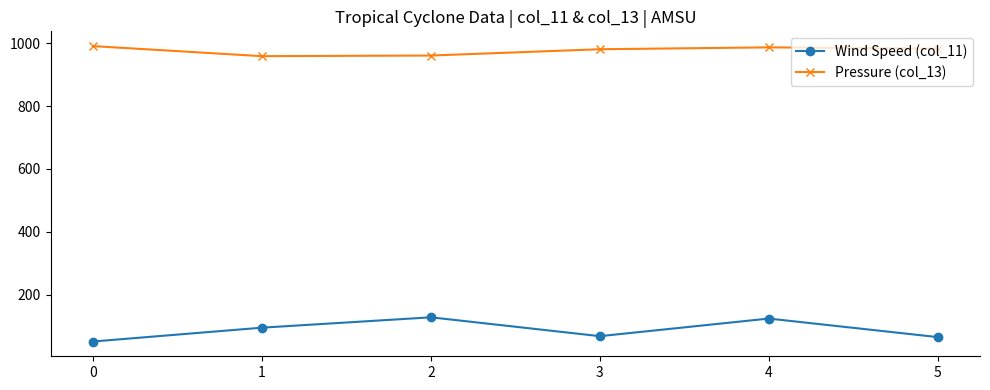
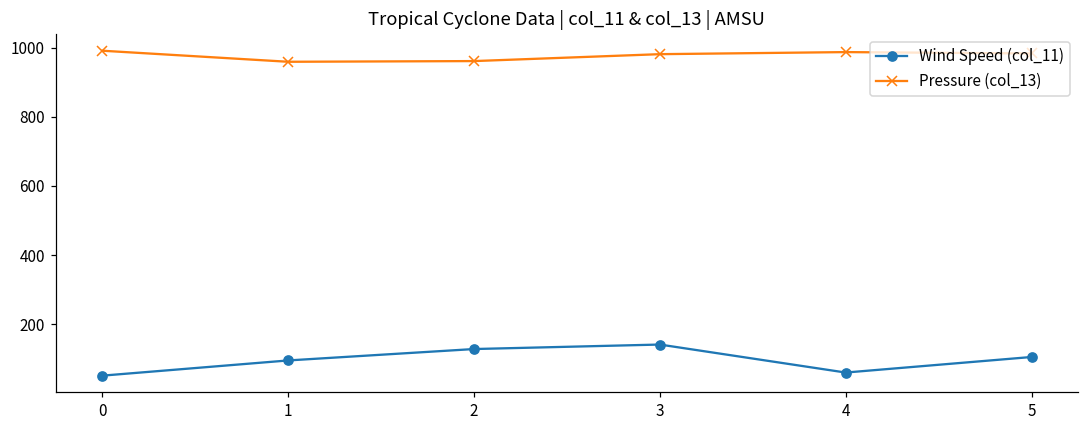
  {
    "Wind Speed (col_11)": {
      "0": 50,
      "1": 100,
      "2": 130,
-     "3": 70,
-     "4": 120,
-     "5": 70
+     "3": 140,
+     "4": 60,
+     "5": 110
    },
    "Pressure (col_13)": {
      "0": 990,
      "1": 960,
      "2": 960,
      "3": 980,
      "4": 990
    }
  }
